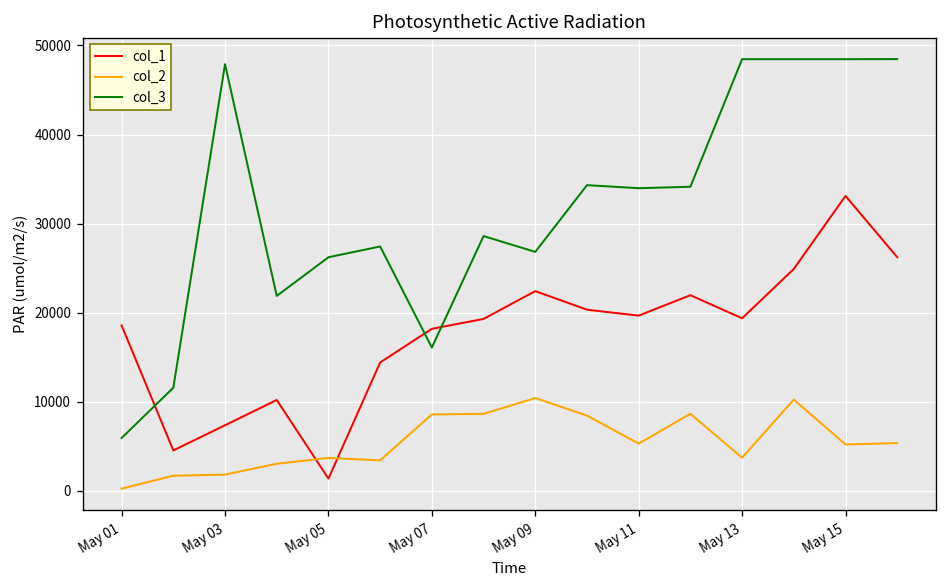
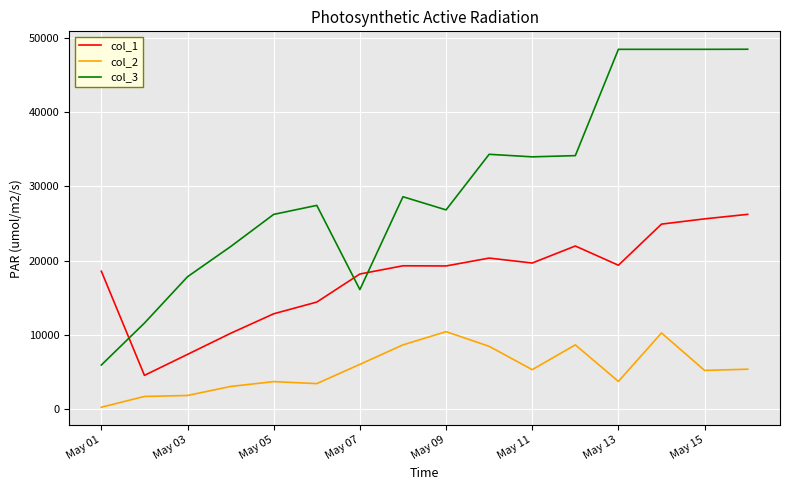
  {
    "col_1": {
      "May 01": 19000,
      "May 03": 7000,
-     "May 05": 1000,
+     "May 05": 13000,
      "May 07": 18000,
-     "May 09": 22000,
+     "May 09": 19000,
      "May 11": 20000,
      "May 13": 19000,
-     "May 15": 33000
+     "May 15": 26000
    },
    "col_2": {
      "May 01": 0,
      "May 03": 2000,
      "May 05": 4000,
-     "May 07": 9000,
+     "May 07": 6000,
      "May 09": 10000,
      "May 11": 5000,
      "May 13": 4000,
      "May 15": 5000
    },
    "col_3": {
      "May 01": 6000,
-     "May 03": 48000,
+     "May 03": 18000,
      "May 05": 26000,
      "May 07": 16000,
      "May 09": 27000,
      "May 11": 34000,
      "May 13": 48000,
      "May 15": 48000
    }
  }
